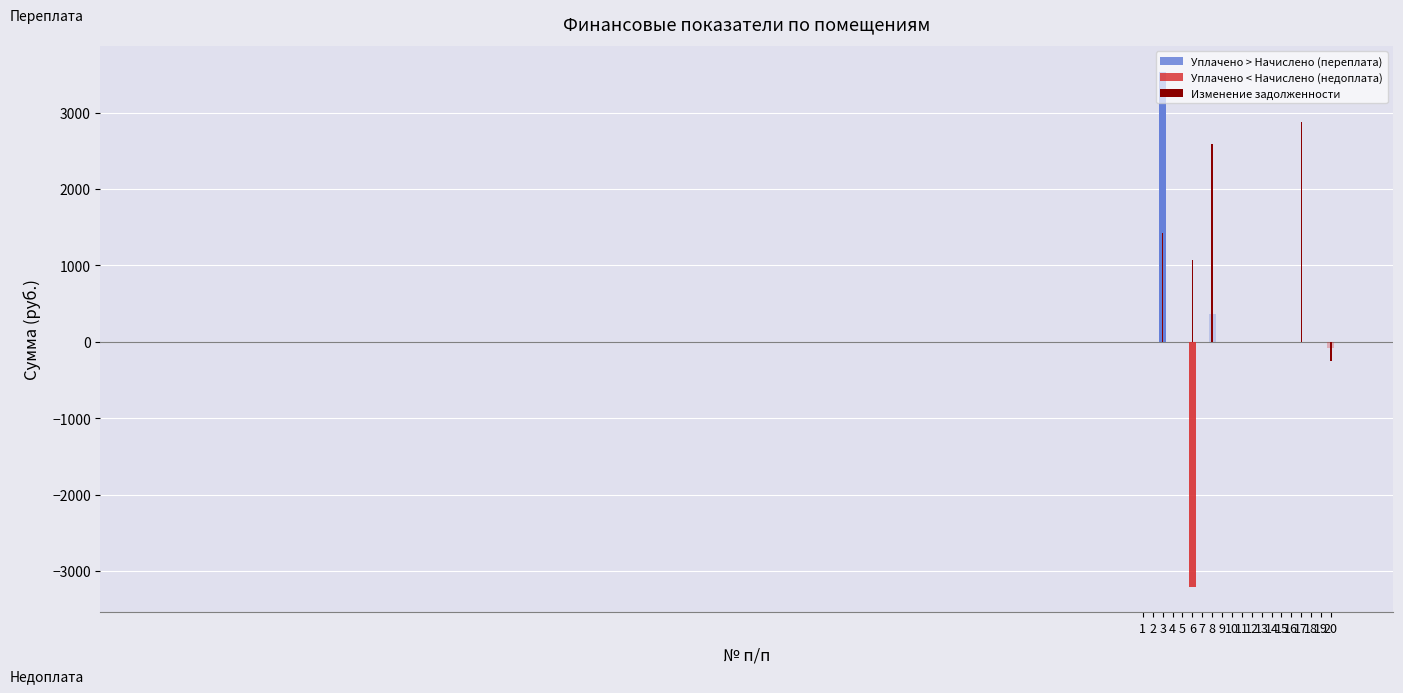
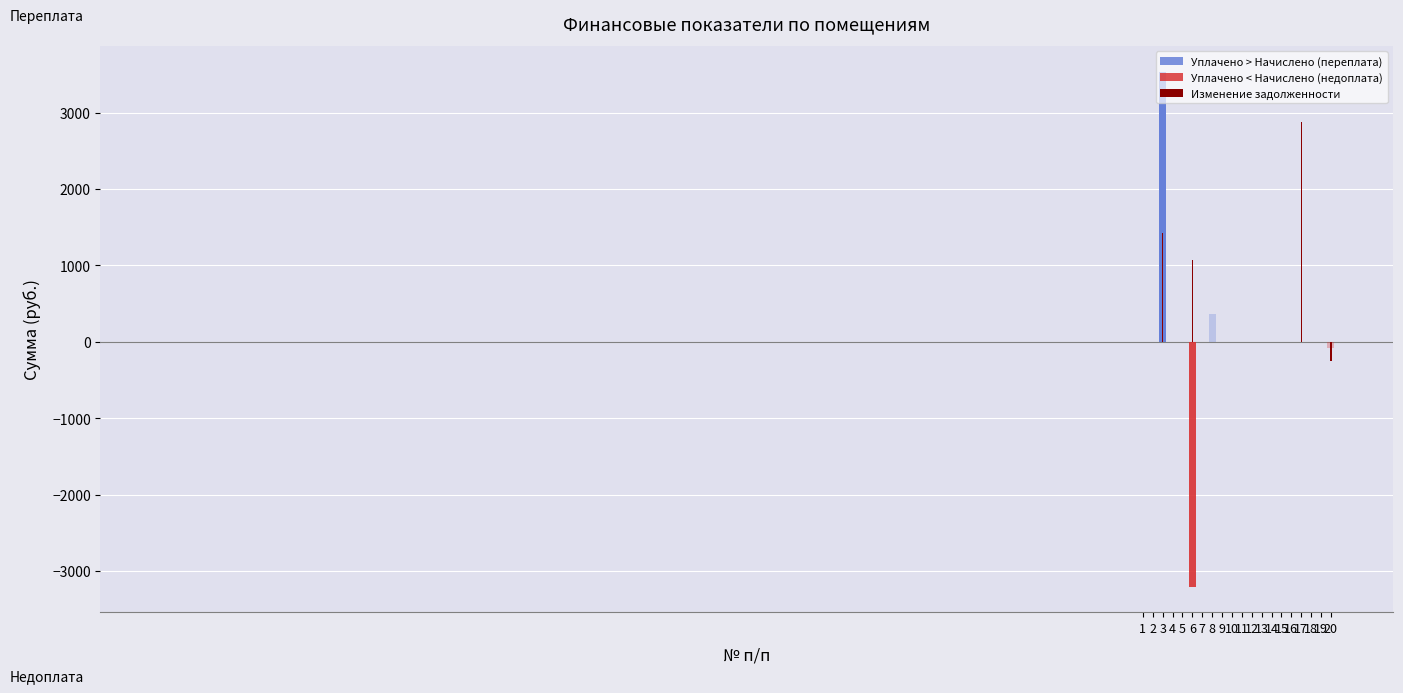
  {
    "Изменение задолженности": {
      "1": 0,
      "2": 0,
      "4": 0,
      "5": 0,
      "6": 1100,
      "7": 0,
-     "8": 2600,
+     "8": 0,
      "9": 0
    }
  }
